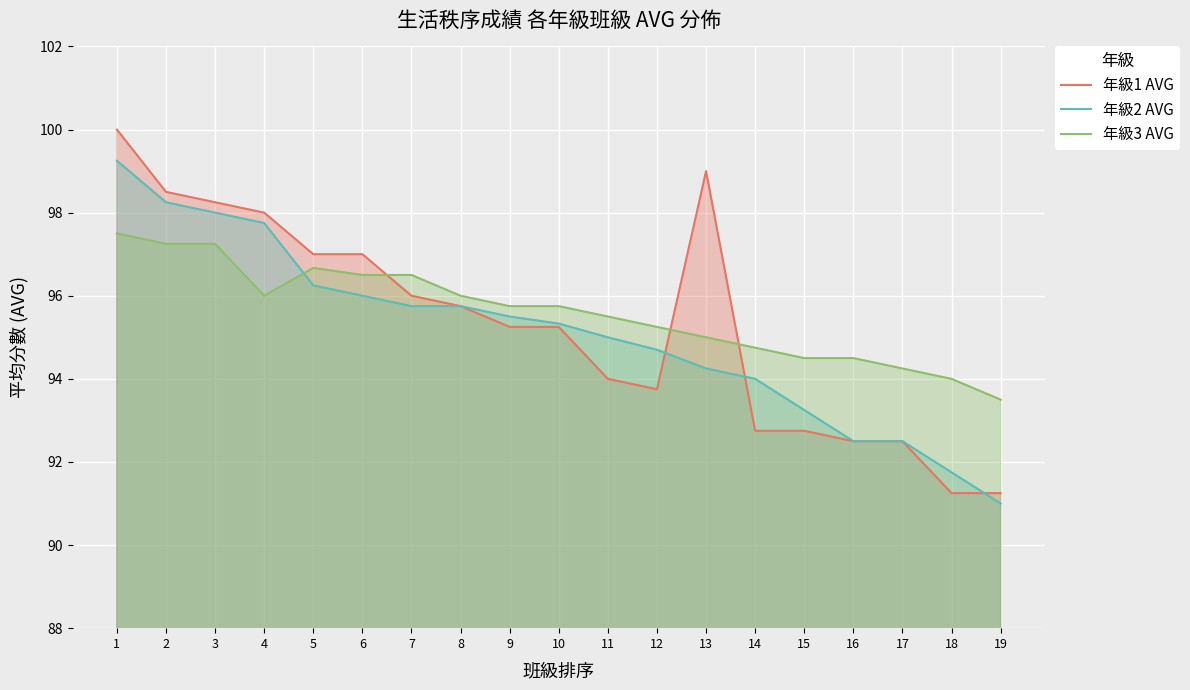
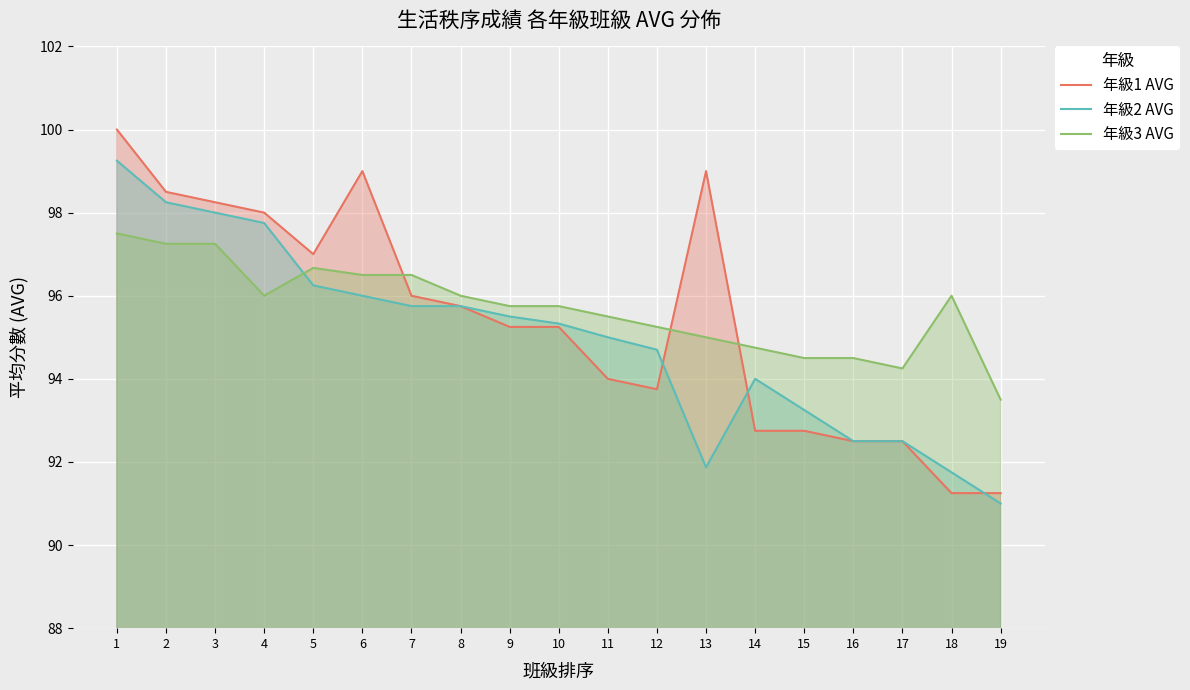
  {
    "年級1 AVG": {
      "1": 100,
      "2": 98.5,
      "3": 98.3,
      "4": 98,
      "5": 97,
-     "6": 97,
+     "6": 99,
      "7": 96,
      "9": 95.3,
      "10": 95.3,
      "11": 94,
      "12": 93.8,
      "13": 99,
      "14": 92.8,
      "15": 92.8,
      "18": 91.3,
      "19": 91.3
    },
    "年級2 AVG": {
      "1": 99.3,
      "2": 98.3,
      "3": 98.0,
      "4": 97.8,
      "5": 96.3,
      "6": 96.0,
      "7": 95.8,
      "9": 95.5,
      "10": 95.3,
      "11": 95.0,
      "12": 94.7,
-     "13": 94.3,
+     "13": 91.9,
      "14": 94.0,
      "15": 93.3,
      "18": 91.8,
      "19": 91.0
    },
    "年級3 AVG": {
      "1": 97.5,
      "2": 97.3,
      "3": 97.3,
      "4": 96,
      "5": 96.7,
      "6": 96.5,
      "7": 96.5,
      "8": 96,
      "9": 95.8,
      "10": 95.8,
      "11": 95.5,
      "12": 95.3,
      "13": 95,
      "14": 94.8,
      "15": 94.5,
      "16": 94.5,
      "17": 94.3,
-     "18": 94,
+     "18": 96,
      "19": 93.5
    }
  }
